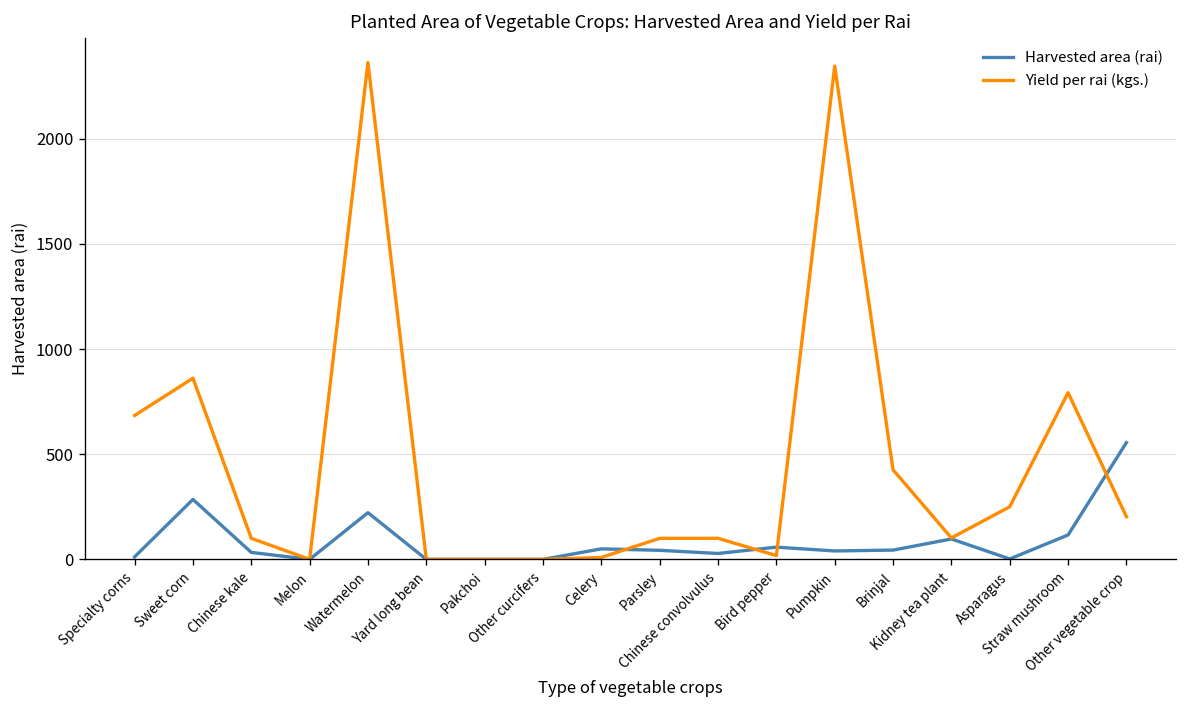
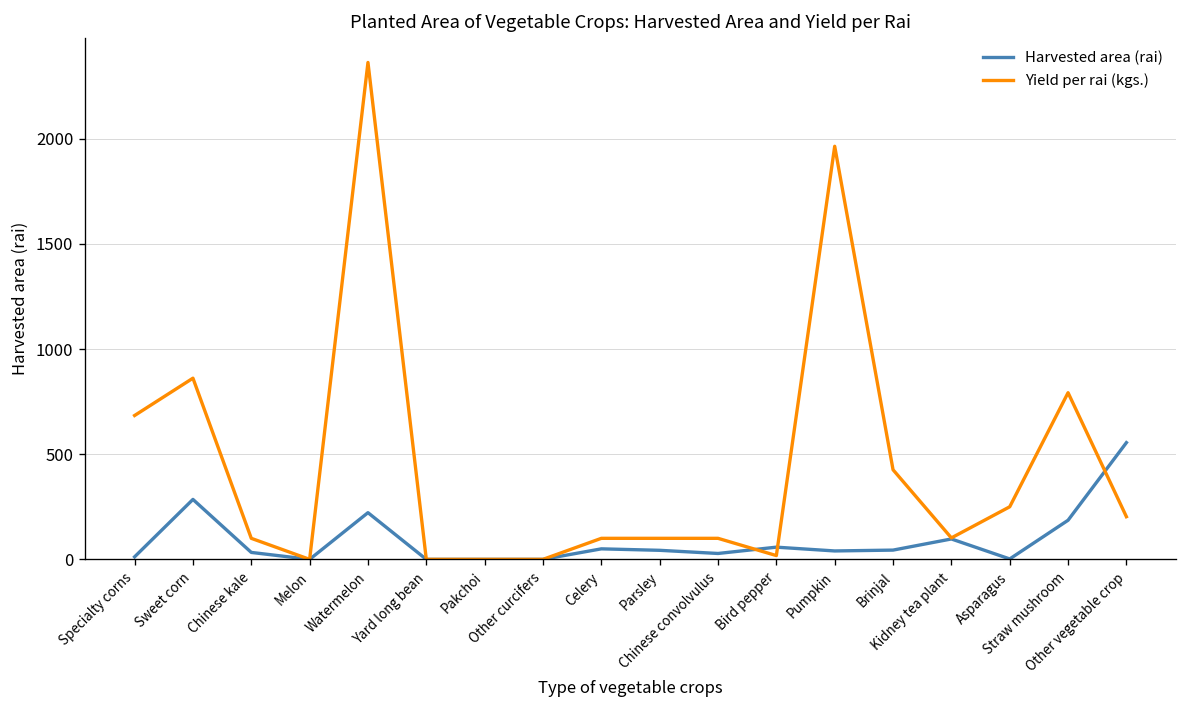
  {
    "Harvested area (rai)": {
      "Specialty corns": 10,
      "Sweet corn": 290,
      "Chinese kale": 30,
      "Watermelon": 220,
      "Celery": 50,
      "Parsley": 40,
      "Chinese convolvulus": 30,
      "Bird pepper": 60,
      "Pumpkin": 40,
      "Brinjal": 40,
      "Asparagus": 0,
-     "Straw mushroom": 120,
+     "Straw mushroom": 190,
      "Other vegetable crop": 560
    },
    "Yield per rai (kgs.)": {
      "Specialty corns": 680,
      "Sweet corn": 860,
      "Chinese kale": 100,
      "Watermelon": 2360,
-     "Celery": 10,
+     "Celery": 100,
      "Parsley": 100,
      "Chinese convolvulus": 100,
      "Bird pepper": 20,
-     "Pumpkin": 2350,
+     "Pumpkin": 1960,
      "Brinjal": 430,
      "Asparagus": 250,
      "Straw mushroom": 790,
      "Other vegetable crop": 200
    }
  }
